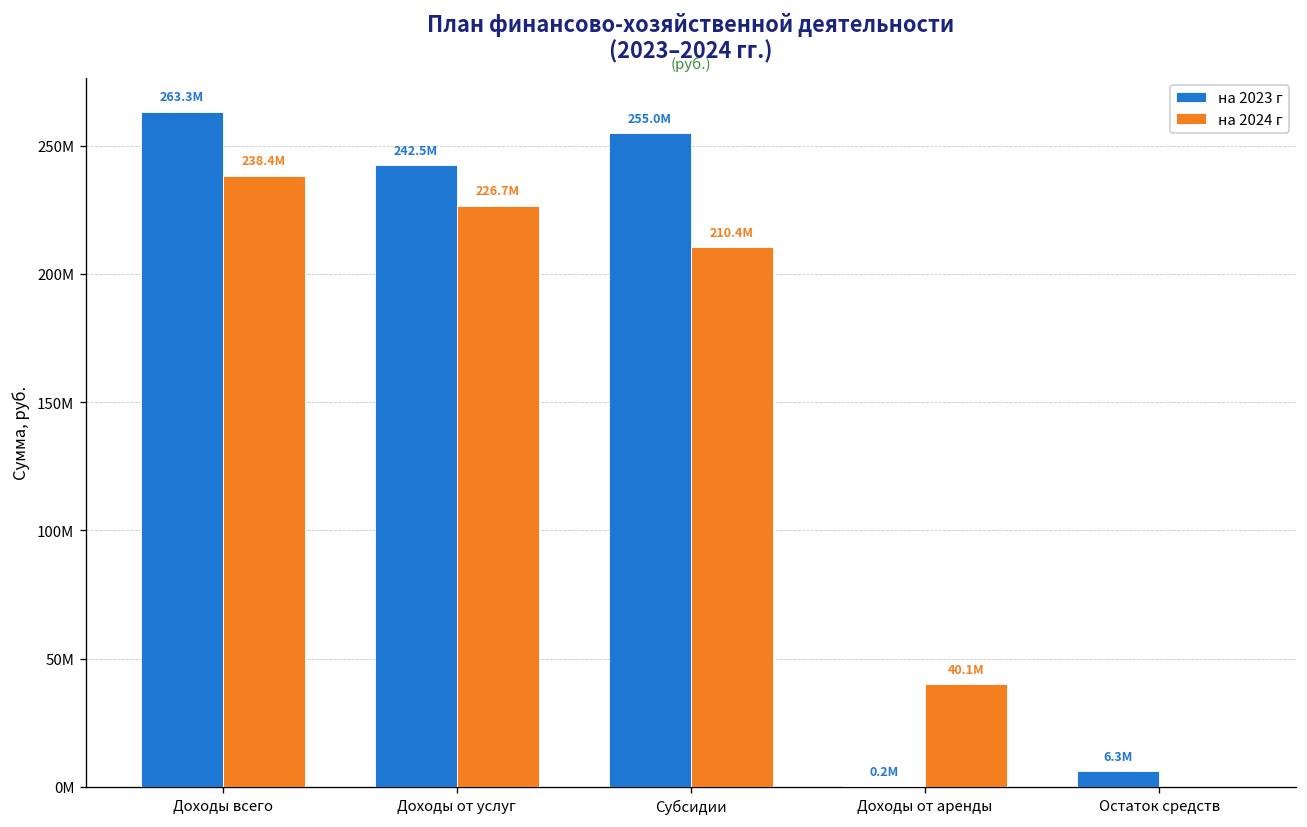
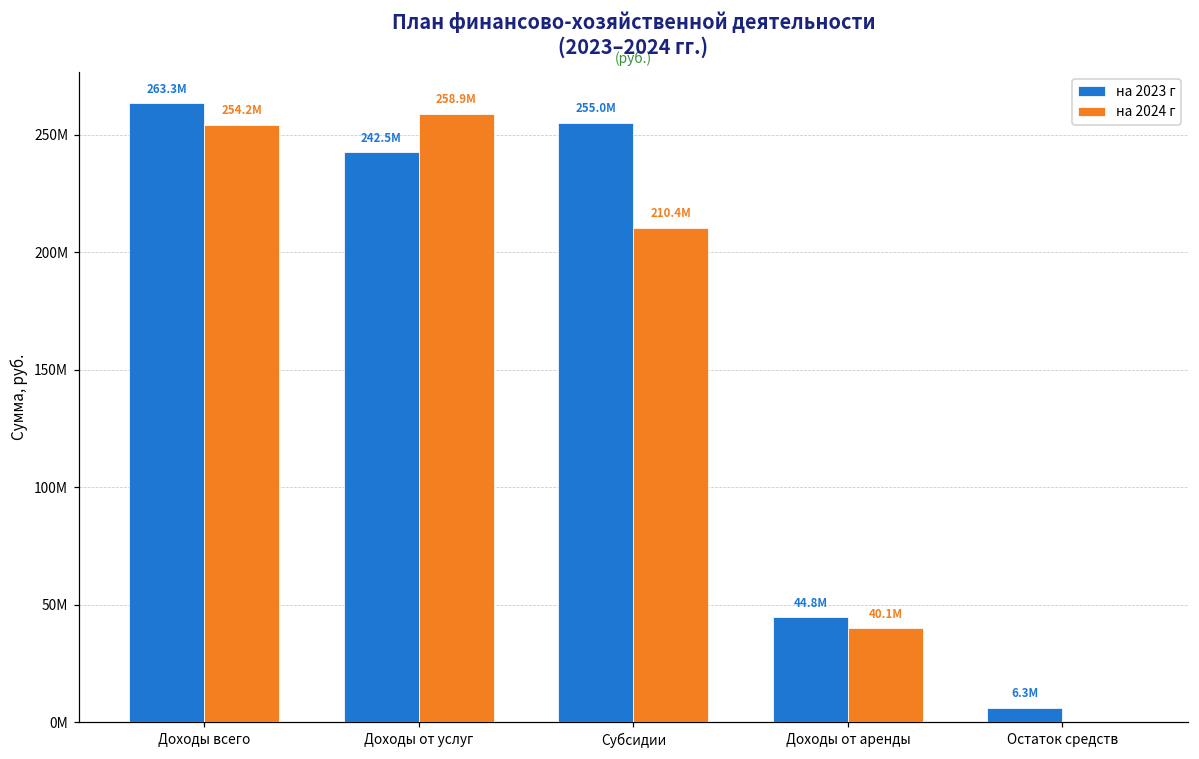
  {
    "на 2023 г": {
      "Доходы всего": "263.3M",
      "Доходы от услуг": "242.5M",
      "Субсидии": "255.0M",
-     "Доходы от аренды": "0.2M",
+     "Доходы от аренды": "44.8M",
      "Остаток средств": "6.3M"
    },
    "на 2024 г": {
-     "Доходы всего": "238.4M",
-     "Доходы от услуг": "226.7M",
+     "Доходы всего": "254.2M",
+     "Доходы от услуг": "258.9M",
      "Субсидии": "210.4M",
      "Доходы от аренды": "40.1M"
    }
  }
